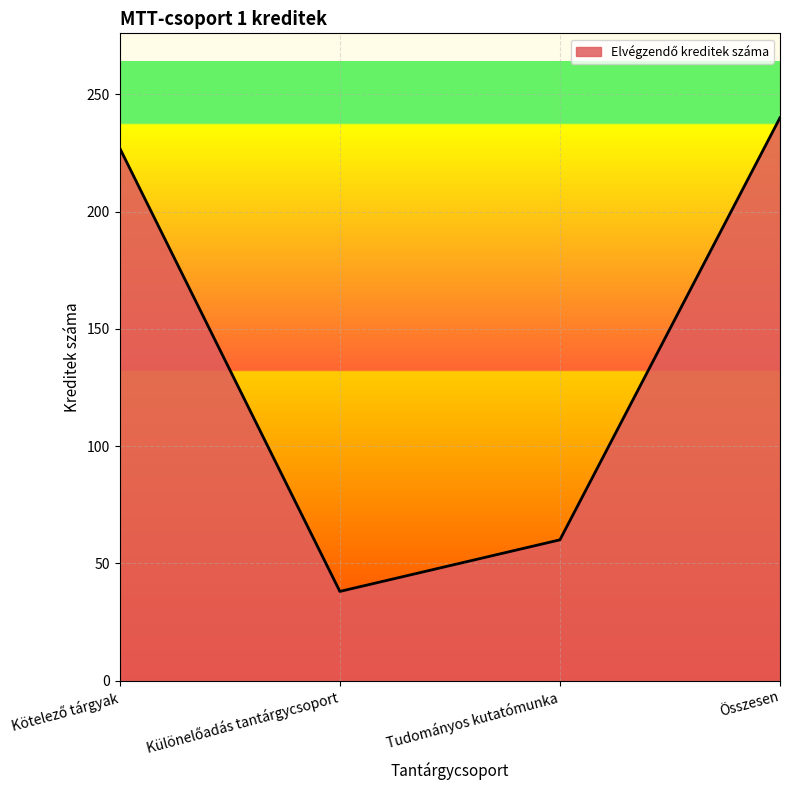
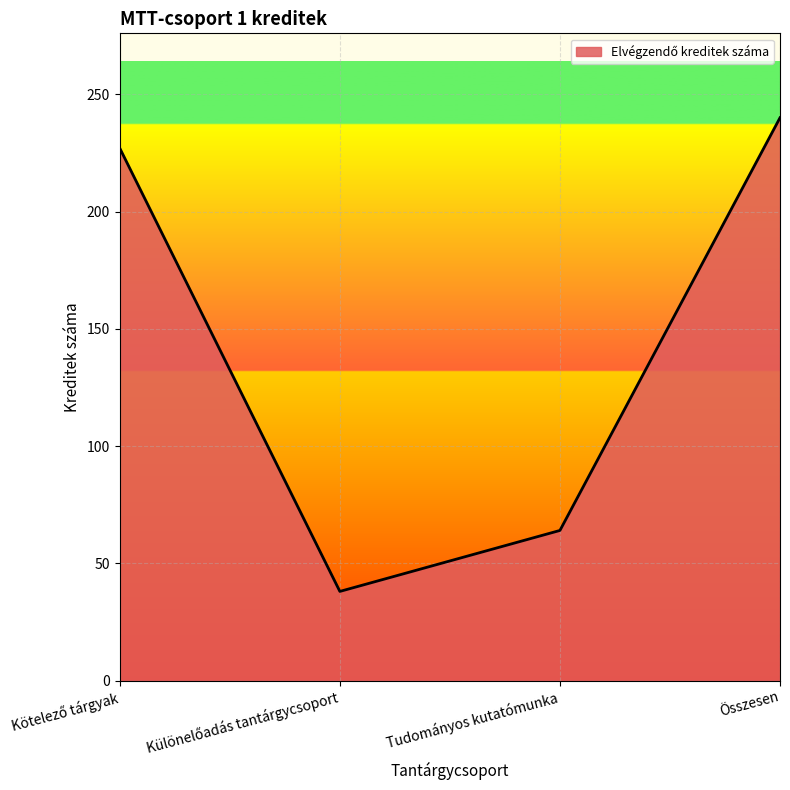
  {
    "Kötelező tárgyak": 227,
    "Különelőadás tantárgycsoport": 38,
-   "Tudományos kutatómunka": 60,
+   "Tudományos kutatómunka": 64,
    "Összesen": 240
  }
